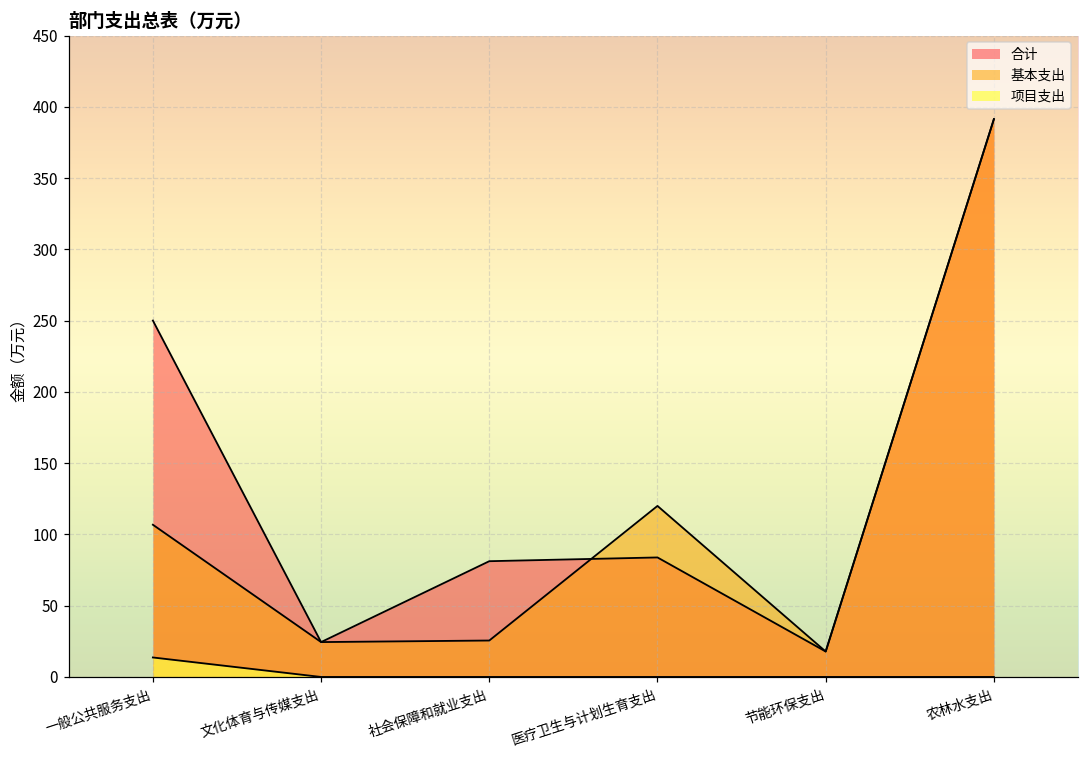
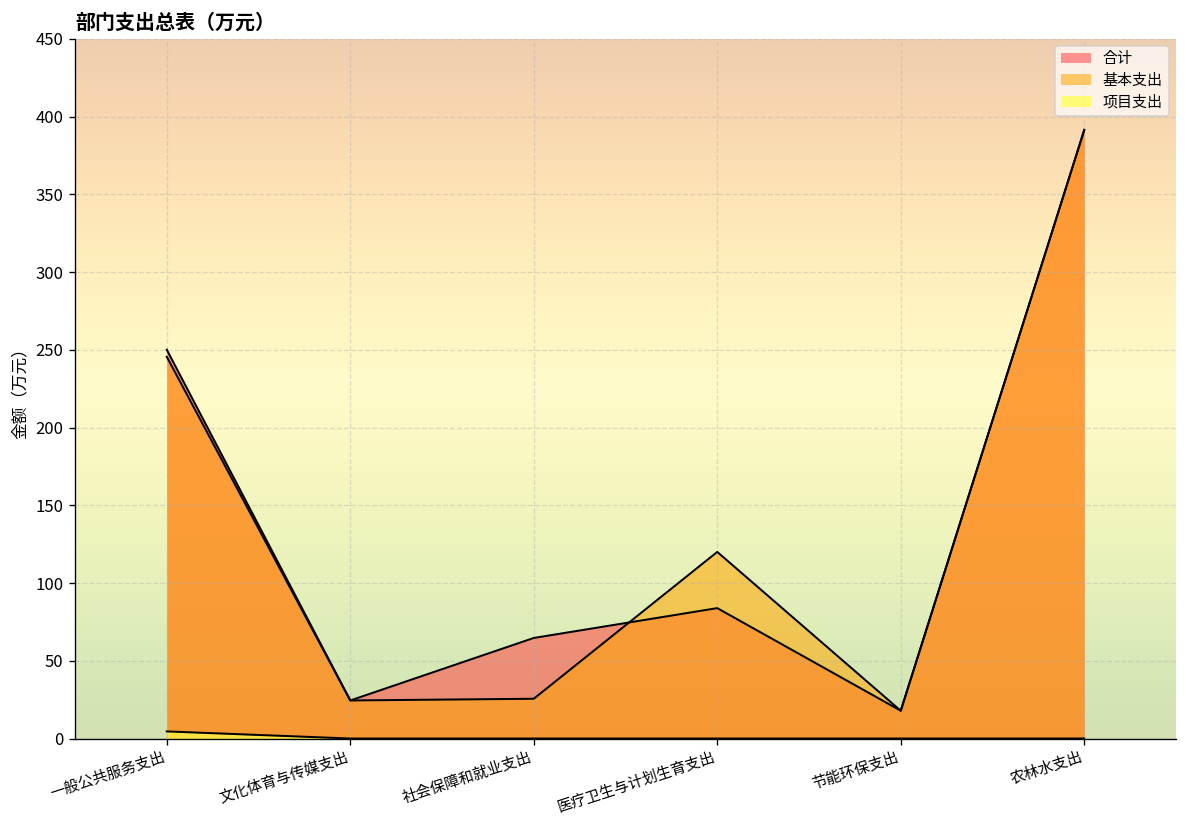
  {
    "合计": {
      "一般公共服务支出": 250,
-     "社会保障和就业支出": 81,
+     "社会保障和就业支出": 65,
      "医疗卫生与计划生育支出": 84
    },
    "基本支出": {
-     "一般公共服务支出": 107,
+     "一般公共服务支出": 245,
      "社会保障和就业支出": 26,
      "医疗卫生与计划生育支出": 120
    },
    "项目支出": {
-     "一般公共服务支出": 14,
+     "一般公共服务支出": 5,
      "文化体育与传媒支出": 0,
      "社会保障和就业支出": 0,
      "医疗卫生与计划生育支出": 0,
      "节能环保支出": 0,
      "农林水支出": 0
    }
  }
